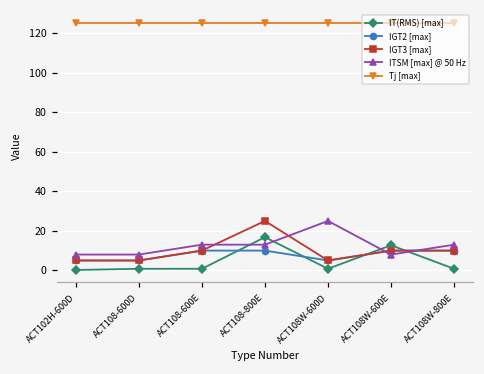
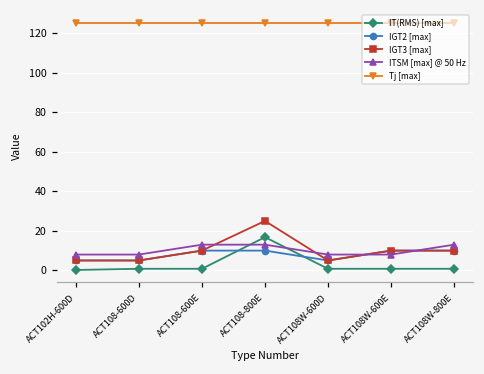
  {
    "IT(RMS) [max]": {
      "ACT102H-600D": 0,
      "ACT108-600D": 1,
      "ACT108-600E": 1,
      "ACT108-800E": 17,
      "ACT108W-600D": 1,
-     "ACT108W-600E": 13,
+     "ACT108W-600E": 1,
      "ACT108W-800E": 1
    },
    "IGT2 [max]": {
      "ACT108-800E": 10
    },
    "IGT3 [max]": {
      "ACT108-800E": 25
    },
    "ITSM [max] @ 50 Hz": {
      "ACT102H-600D": 8,
      "ACT108-600D": 8,
      "ACT108-600E": 13,
      "ACT108-800E": 13,
-     "ACT108W-600D": 25,
+     "ACT108W-600D": 8,
      "ACT108W-600E": 8,
      "ACT108W-800E": 13
    },
    "Tj [max]": {
      "ACT102H-600D": 125,
      "ACT108-600D": 125,
      "ACT108-600E": 125,
      "ACT108-800E": 125,
      "ACT108W-600D": 125
    }
  }
